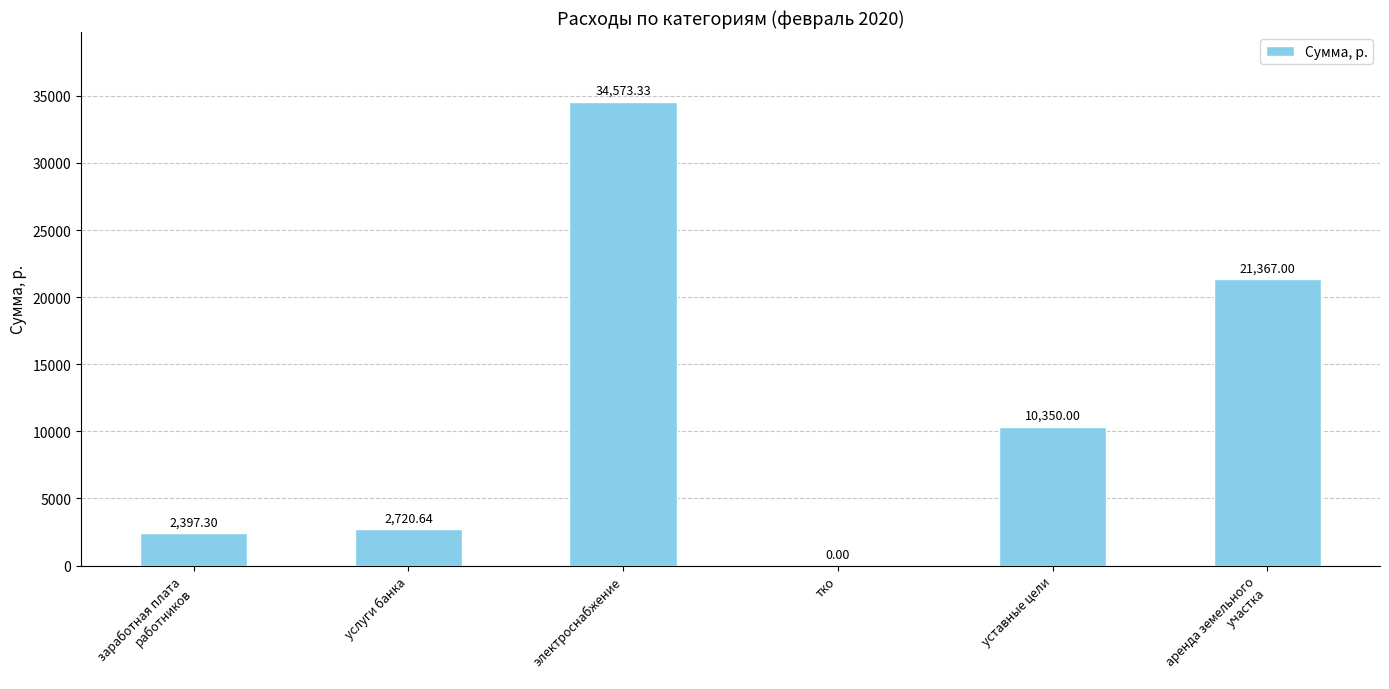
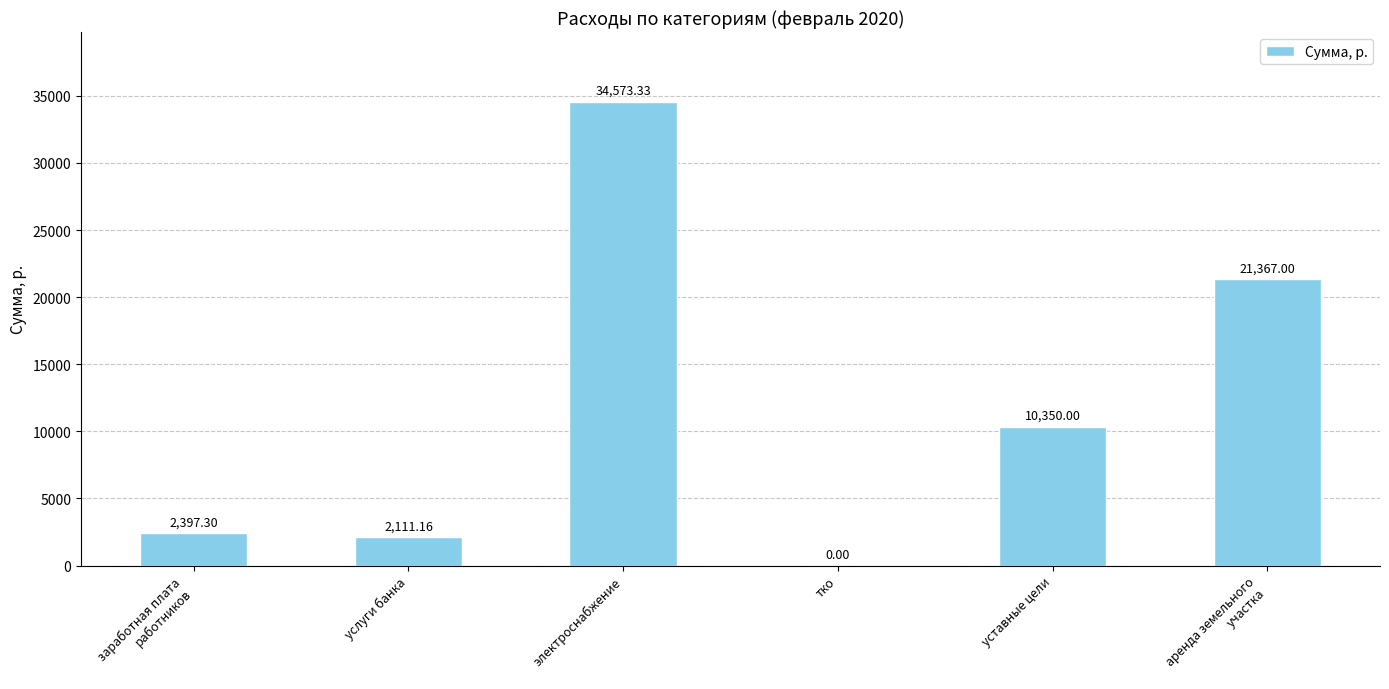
  {
    "заработная плата работников": "2,397.30",
-   "услуги банка": "2,720.64",
+   "услуги банка": "2,111.16",
    "электроснабжение": "34,573.33",
    "тко": "0.00",
    "уставные цели": "10,350.00",
    "аренда земельного участка": "21,367.00"
  }
